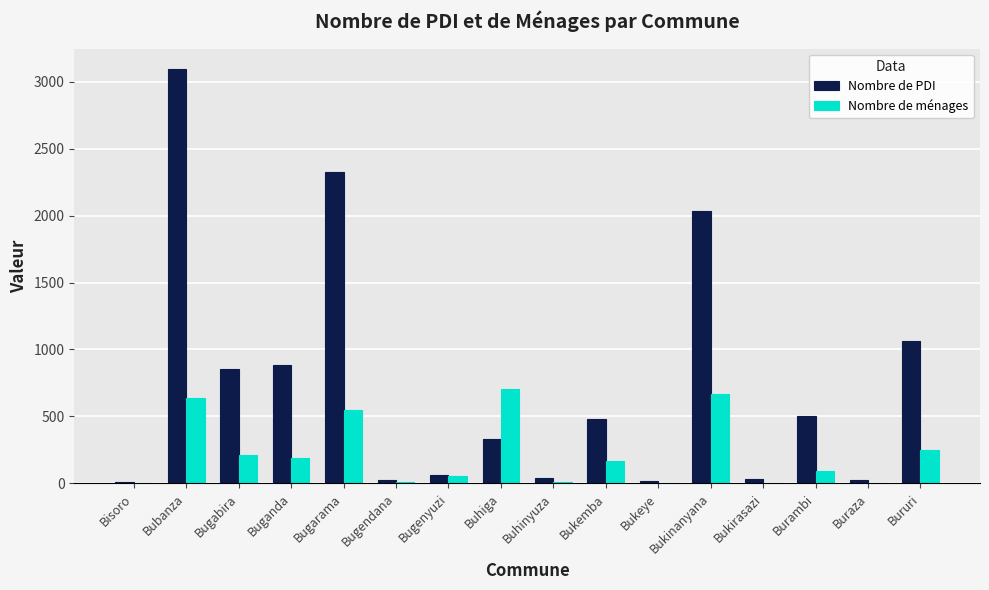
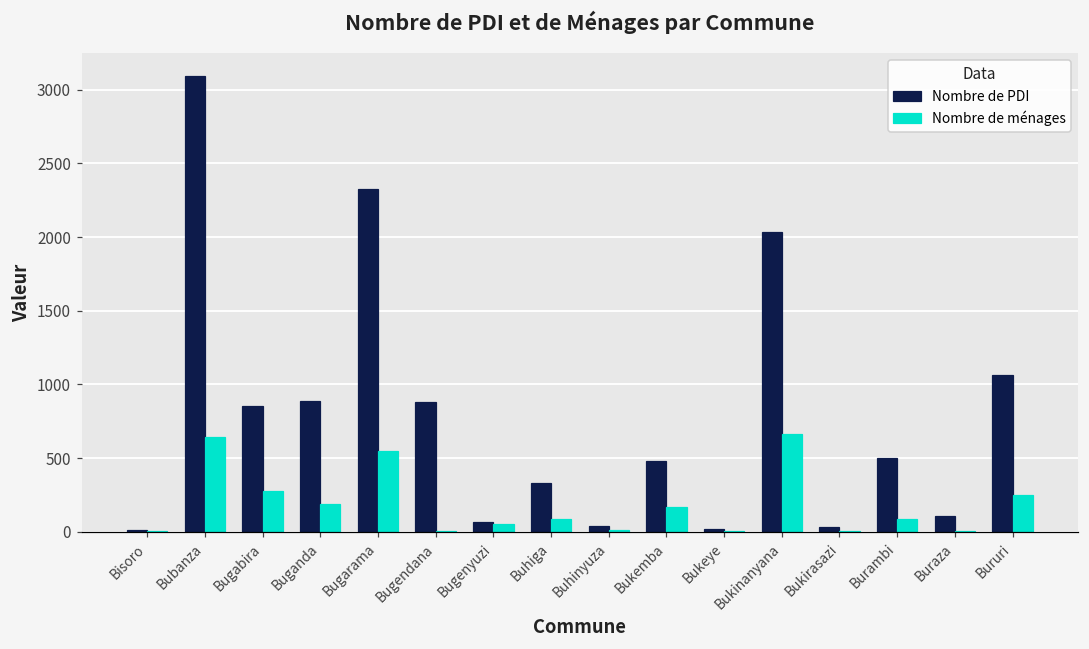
  {
    "Nombre de PDI": {
      "Bubanza": 3090,
      "Bugabira": 860,
      "Buganda": 890,
      "Bugarama": 2330,
-     "Bugendana": 30,
+     "Bugendana": 880,
      "Bugenyuzi": 70,
      "Buhiga": 330,
      "Buhinyuza": 40,
      "Bukemba": 480,
      "Bukeye": 20,
      "Bukinanyana": 2030,
      "Bukirasazi": 30,
      "Burambi": 500,
-     "Buraza": 30,
+     "Buraza": 110,
      "Bururi": 1060
    },
    "Nombre de ménages": {
      "Bubanza": 640,
-     "Bugabira": 220,
+     "Bugabira": 280,
      "Buganda": 190,
      "Bugarama": 550,
      "Bugenyuzi": 60,
-     "Buhiga": 710,
+     "Buhiga": 90,
      "Bukemba": 170,
      "Bukinanyana": 660,
      "Burambi": 90,
      "Bururi": 250
    }
  }
